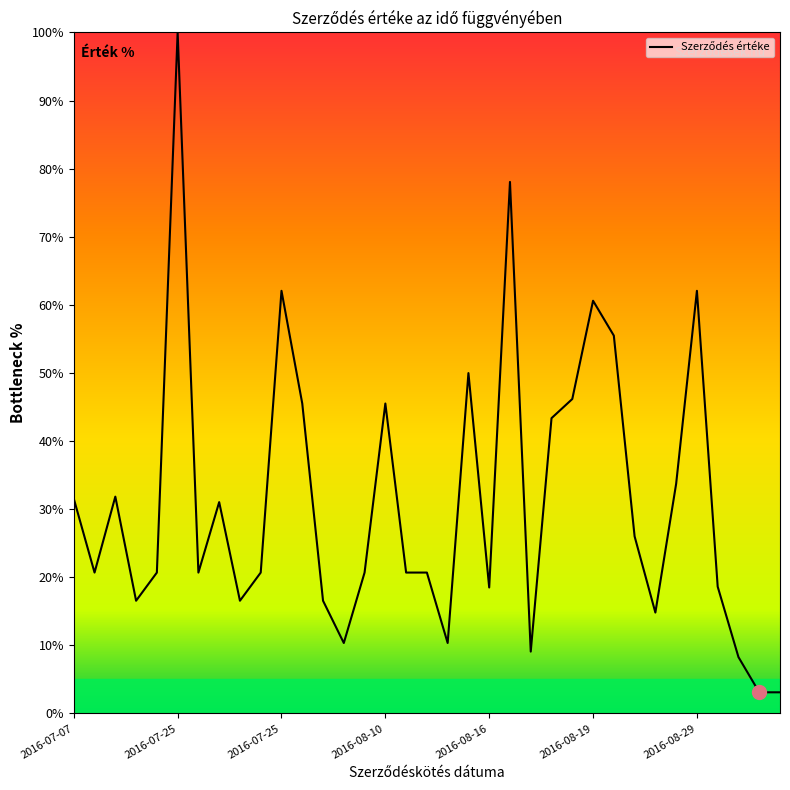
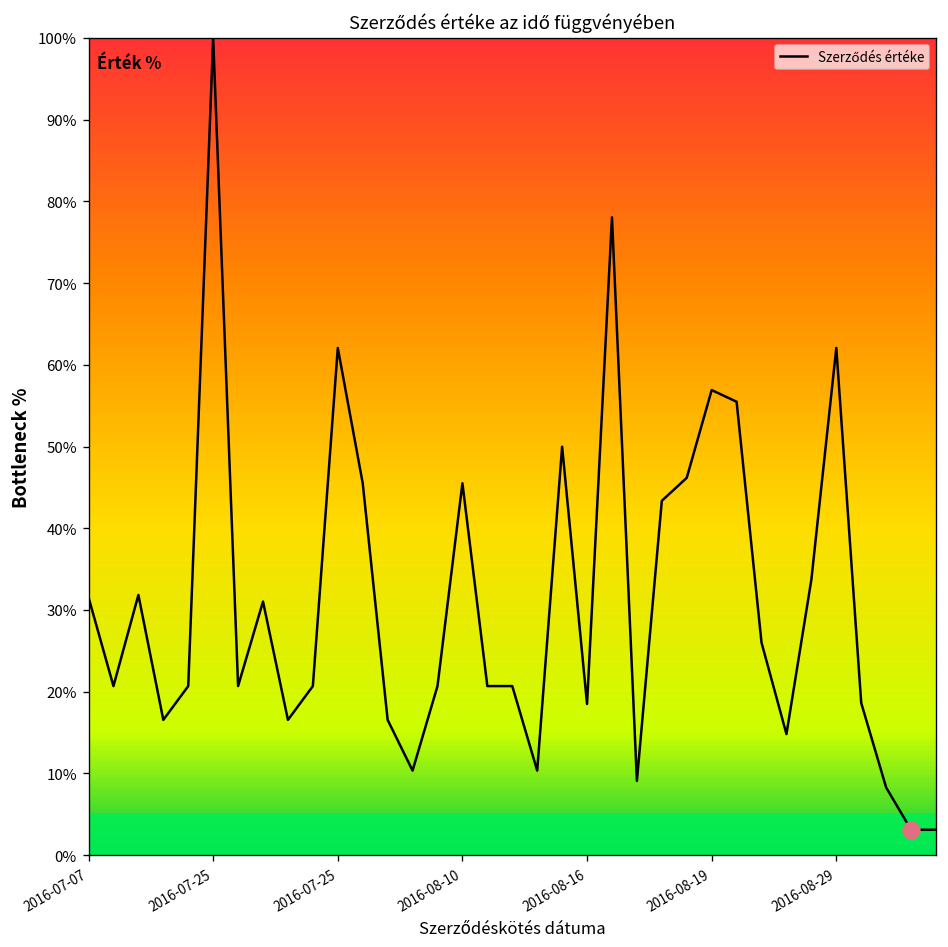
  {
    "Szerződés értéke": {
      "2016-07-07": "32%",
      "2016-08-10": "46%",
-     "2016-08-19": "61%"
+     "2016-08-19": "57%"
    }
  }
